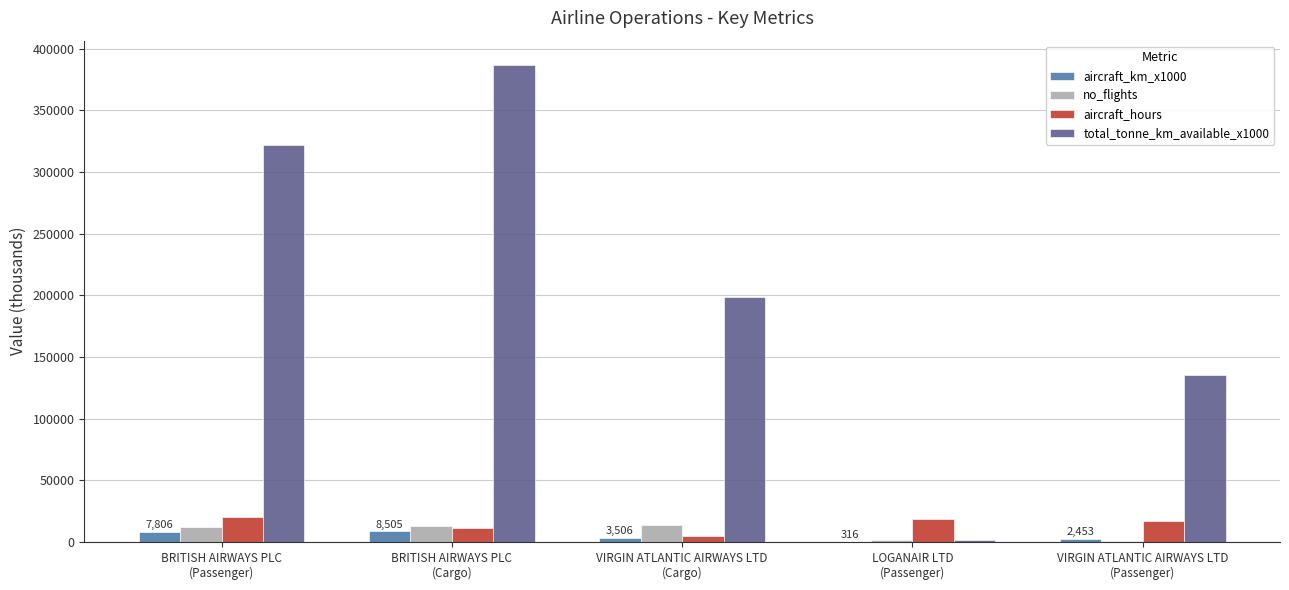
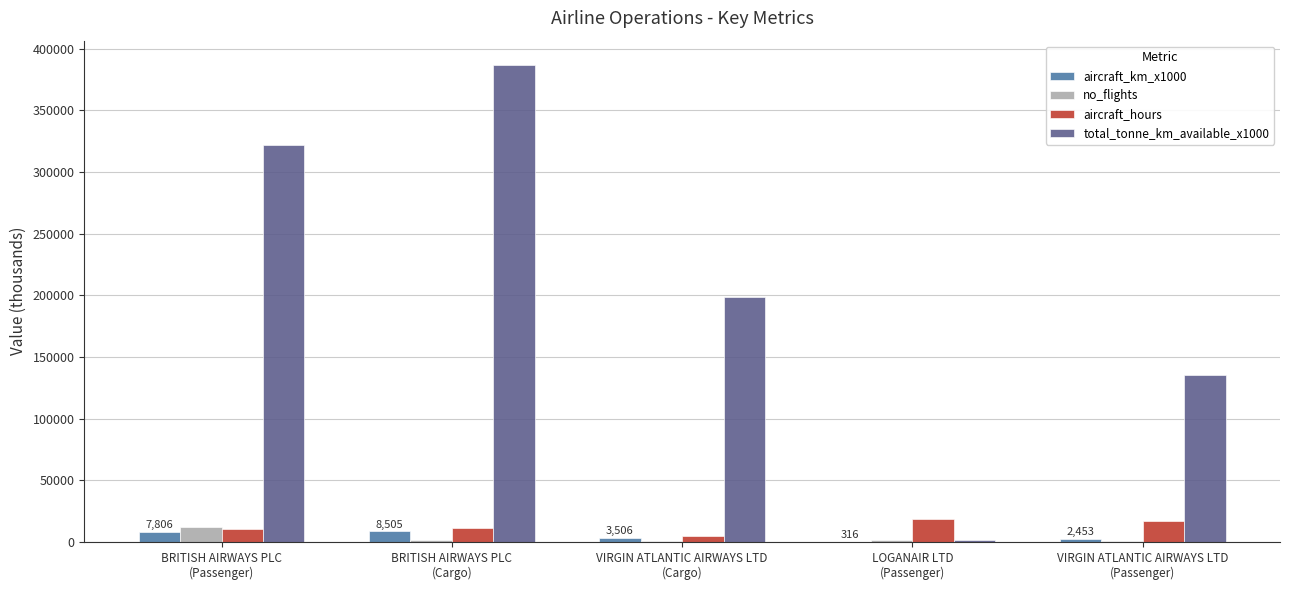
  {
    "no_flights": {
      "BRITISH AIRWAYS PLC (Passenger)": 12000,
-     "BRITISH AIRWAYS PLC (Cargo)": 13000,
-     "VIRGIN ATLANTIC AIRWAYS LTD (Cargo)": 13000
+     "BRITISH AIRWAYS PLC (Cargo)": 1000,
+     "VIRGIN ATLANTIC AIRWAYS LTD (Cargo)": 1000
    },
    "aircraft_hours": {
-     "BRITISH AIRWAYS PLC (Passenger)": 20000,
+     "BRITISH AIRWAYS PLC (Passenger)": 10000,
      "BRITISH AIRWAYS PLC (Cargo)": 11000,
      "VIRGIN ATLANTIC AIRWAYS LTD (Cargo)": 4000,
      "LOGANAIR LTD (Passenger)": 19000,
      "VIRGIN ATLANTIC AIRWAYS LTD (Passenger)": 17000
    }
  }
